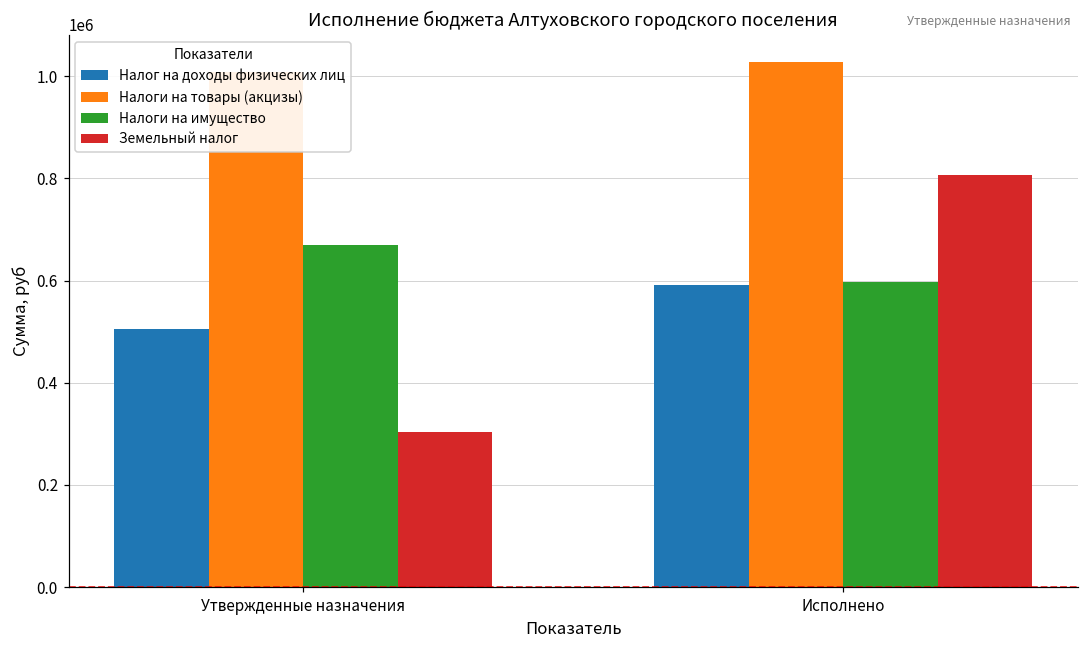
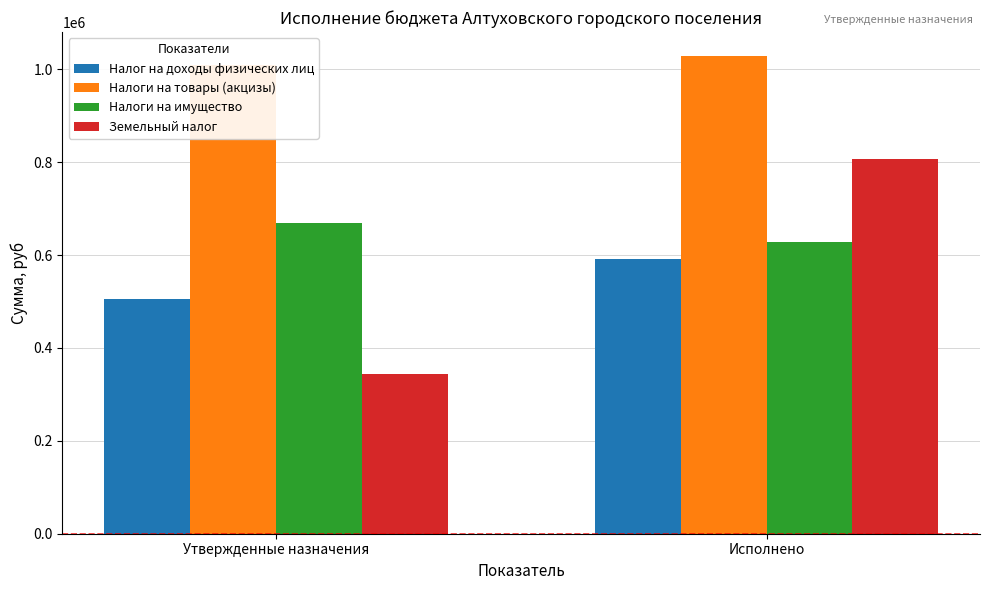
  {
    "Налог на доходы физических лиц": {
      "Утвержденные назначения": 510000,
      "Исполнено": 590000
    },
    "Налоги на товары (акцизы)": {
      "Исполнено": 1030000
    },
    "Налоги на имущество": {
      "Утвержденные назначения": 670000,
-     "Исполнено": 600000
+     "Исполнено": 630000
    },
    "Земельный налог": {
-     "Утвержденные назначения": 300000,
+     "Утвержденные назначения": 340000,
      "Исполнено": 810000
    }
  }
